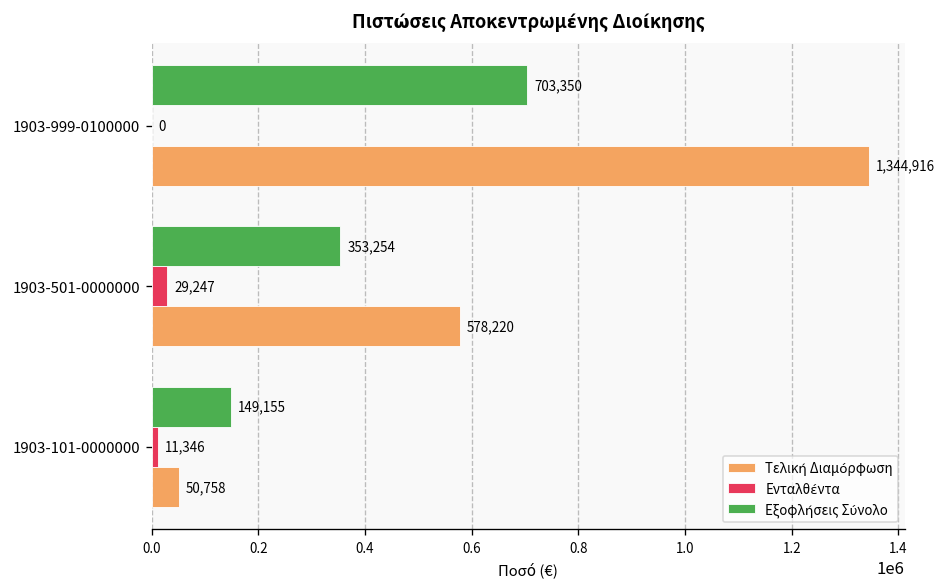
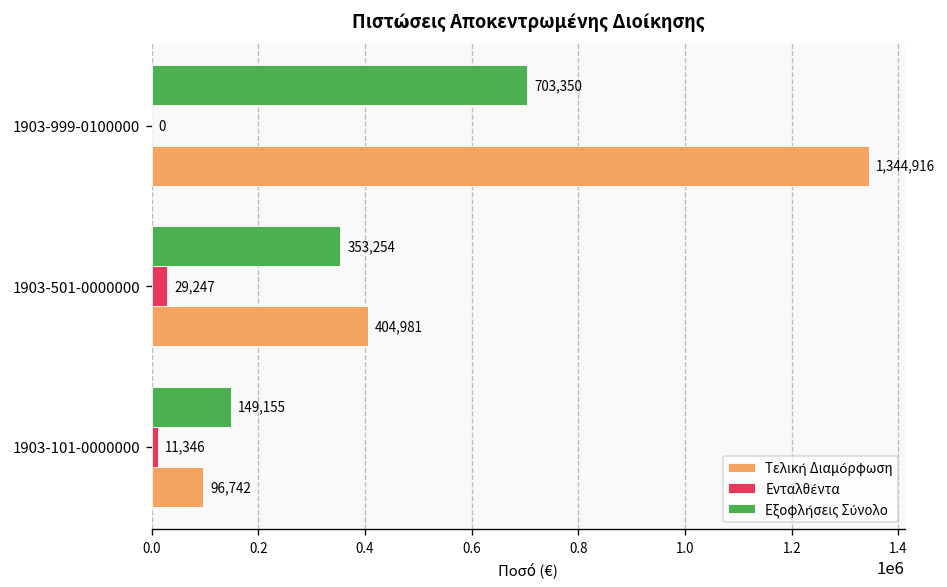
  {
    "Τελική Διαμόρφωση": {
      "1903-999-0100000": "1,344,916",
-     "1903-501-0000000": "578,220",
-     "1903-101-0000000": "50,758"
+     "1903-501-0000000": "404,981",
+     "1903-101-0000000": "96,742"
    },
    "Ενταλθέντα": {
      "1903-999-0100000": "0",
      "1903-501-0000000": "29,247",
      "1903-101-0000000": "11,346"
    },
    "Εξοφλήσεις Σύνολο": {
      "1903-999-0100000": "703,350",
      "1903-501-0000000": "353,254",
      "1903-101-0000000": "149,155"
    }
  }
